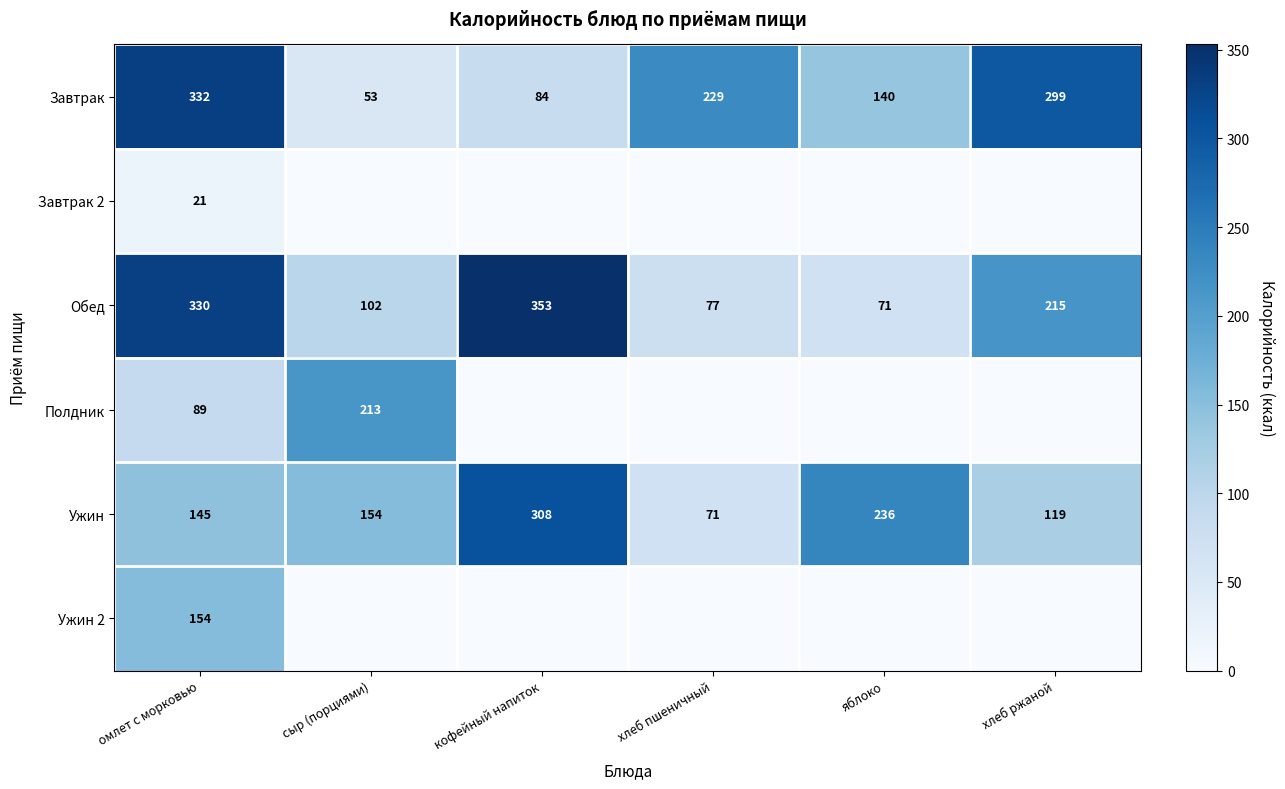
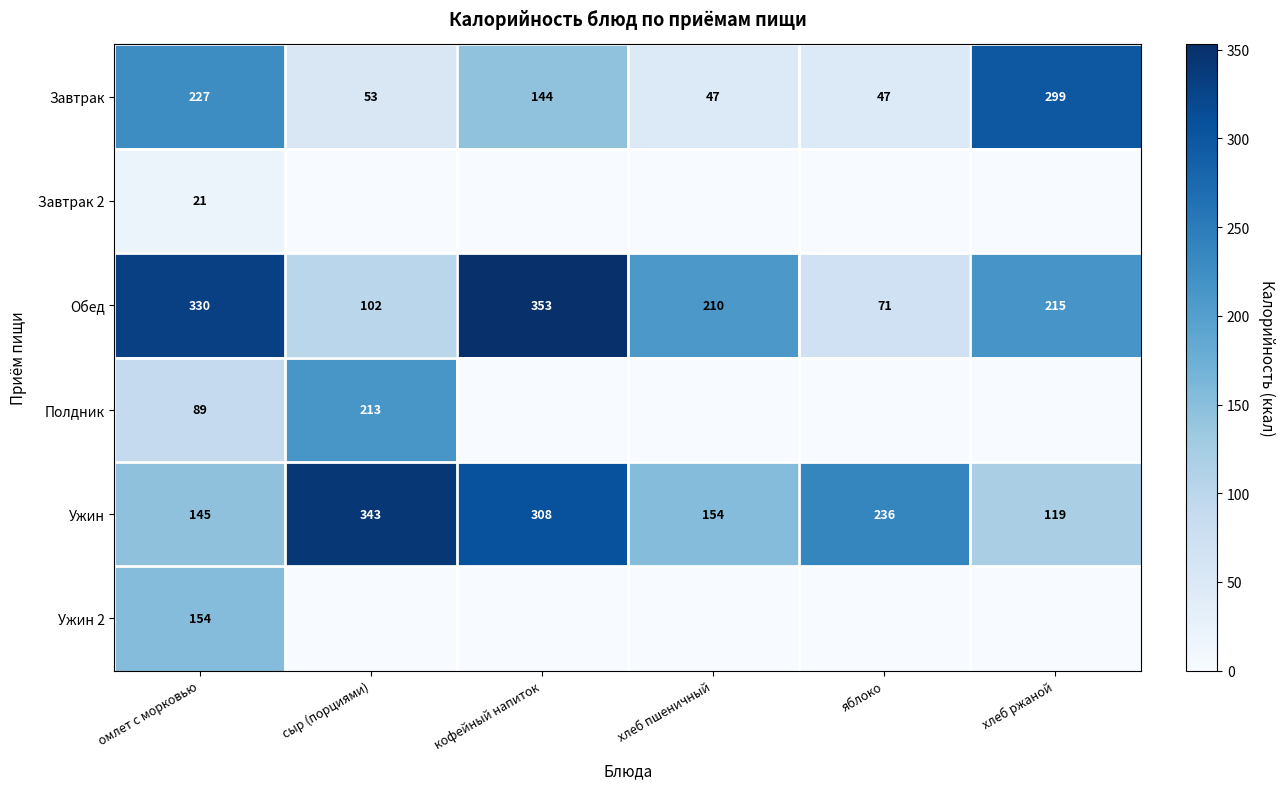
  {
    "Завтрак": {
-     "омлет с морковью": 332,
+     "омлет с морковью": 227,
      "сыр (порциями)": 53,
-     "кофейный напиток": 84,
-     "хлеб пшеничный": 229,
-     "яблоко": 140,
+     "кофейный напиток": 144,
+     "хлеб пшеничный": 47,
+     "яблоко": 47,
      "хлеб ржаной": 299
    },
    "Завтрак 2": {
      "омлет с морковью": 21
    },
    "Обед": {
      "омлет с морковью": 330,
      "сыр (порциями)": 102,
      "кофейный напиток": 353,
-     "хлеб пшеничный": 77,
+     "хлеб пшеничный": 210,
      "яблоко": 71,
      "хлеб ржаной": 215
    },
    "Полдник": {
      "омлет с морковью": 89,
      "сыр (порциями)": 213
    },
    "Ужин": {
      "омлет с морковью": 145,
-     "сыр (порциями)": 154,
+     "сыр (порциями)": 343,
      "кофейный напиток": 308,
-     "хлеб пшеничный": 71,
+     "хлеб пшеничный": 154,
      "яблоко": 236,
      "хлеб ржаной": 119
    },
    "Ужин 2": {
      "омлет с морковью": 154
    }
  }
